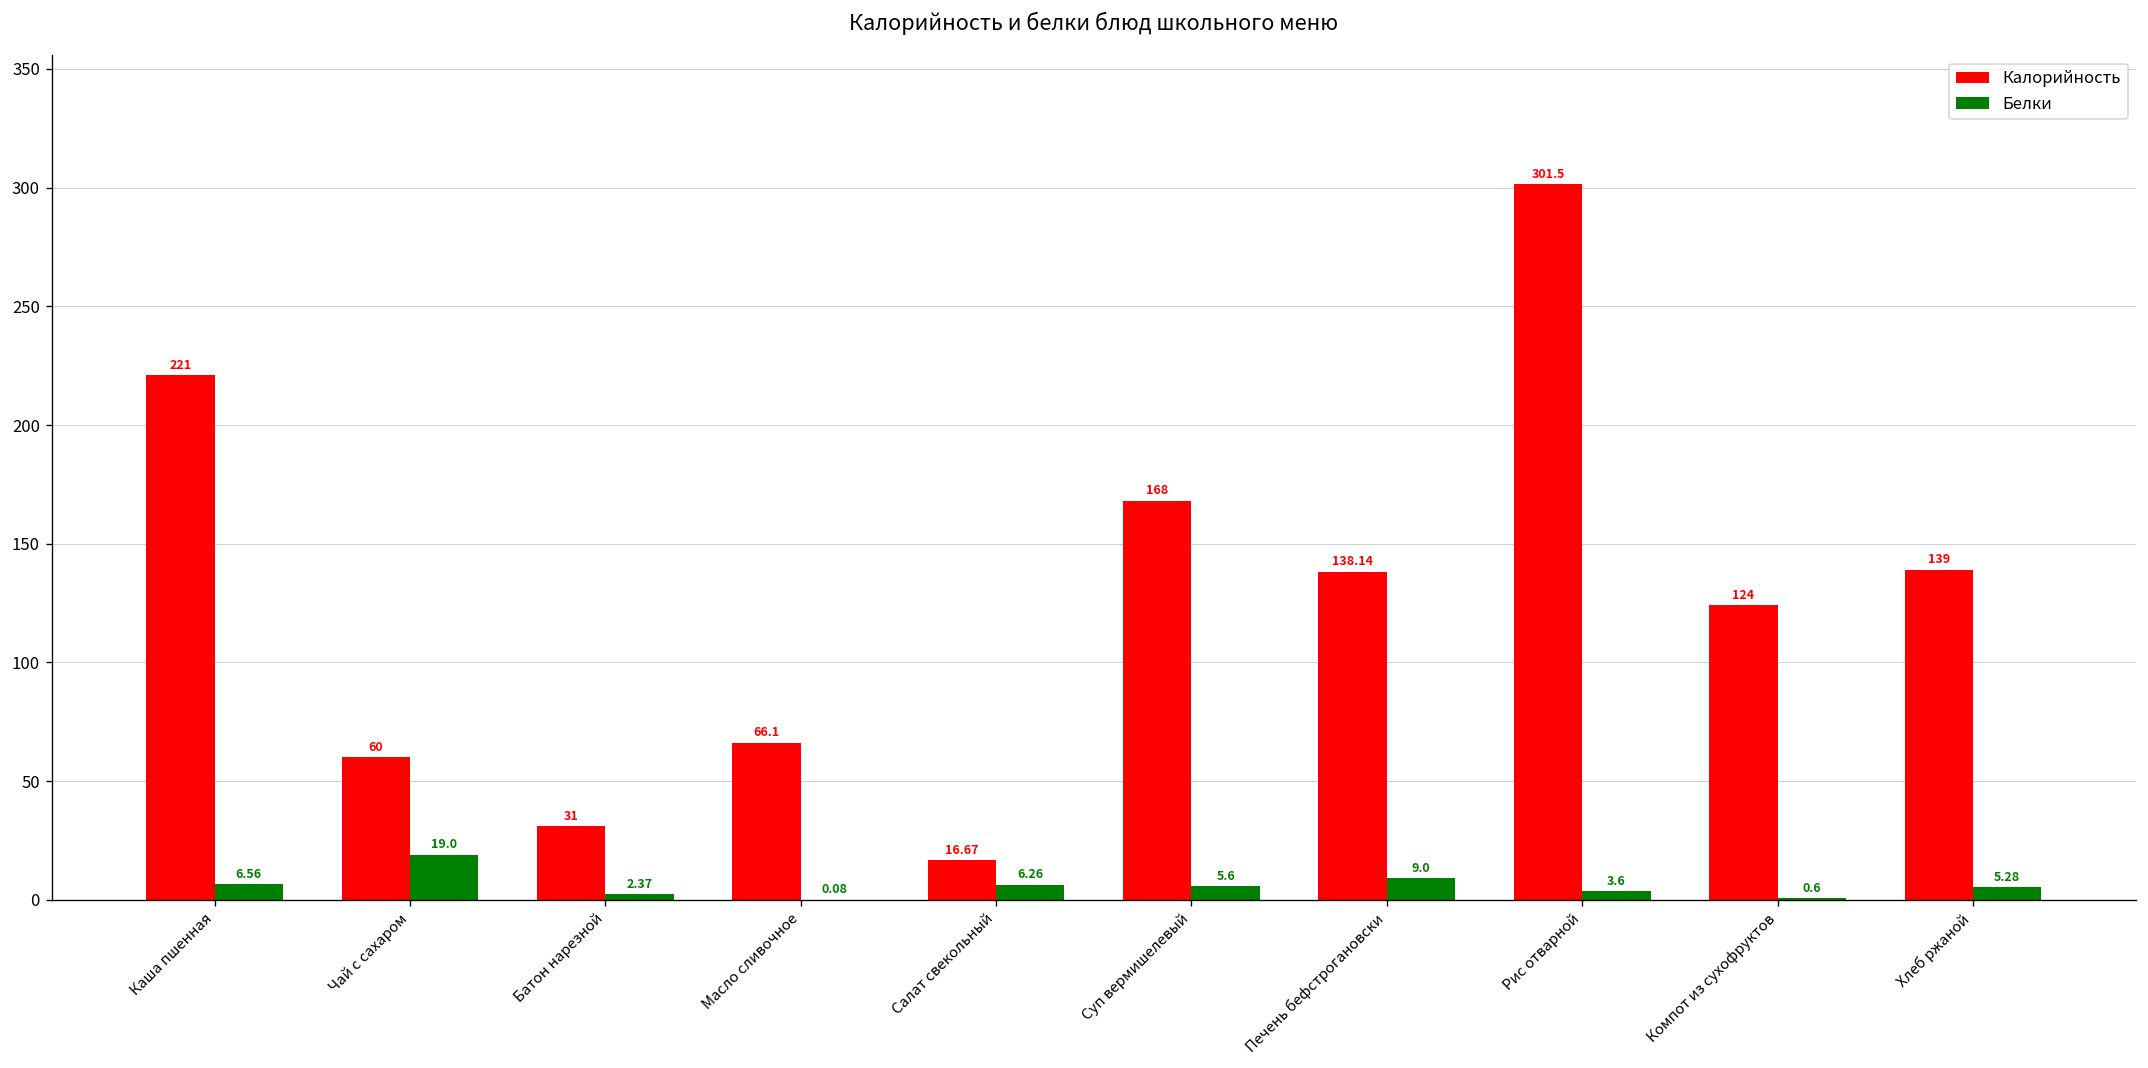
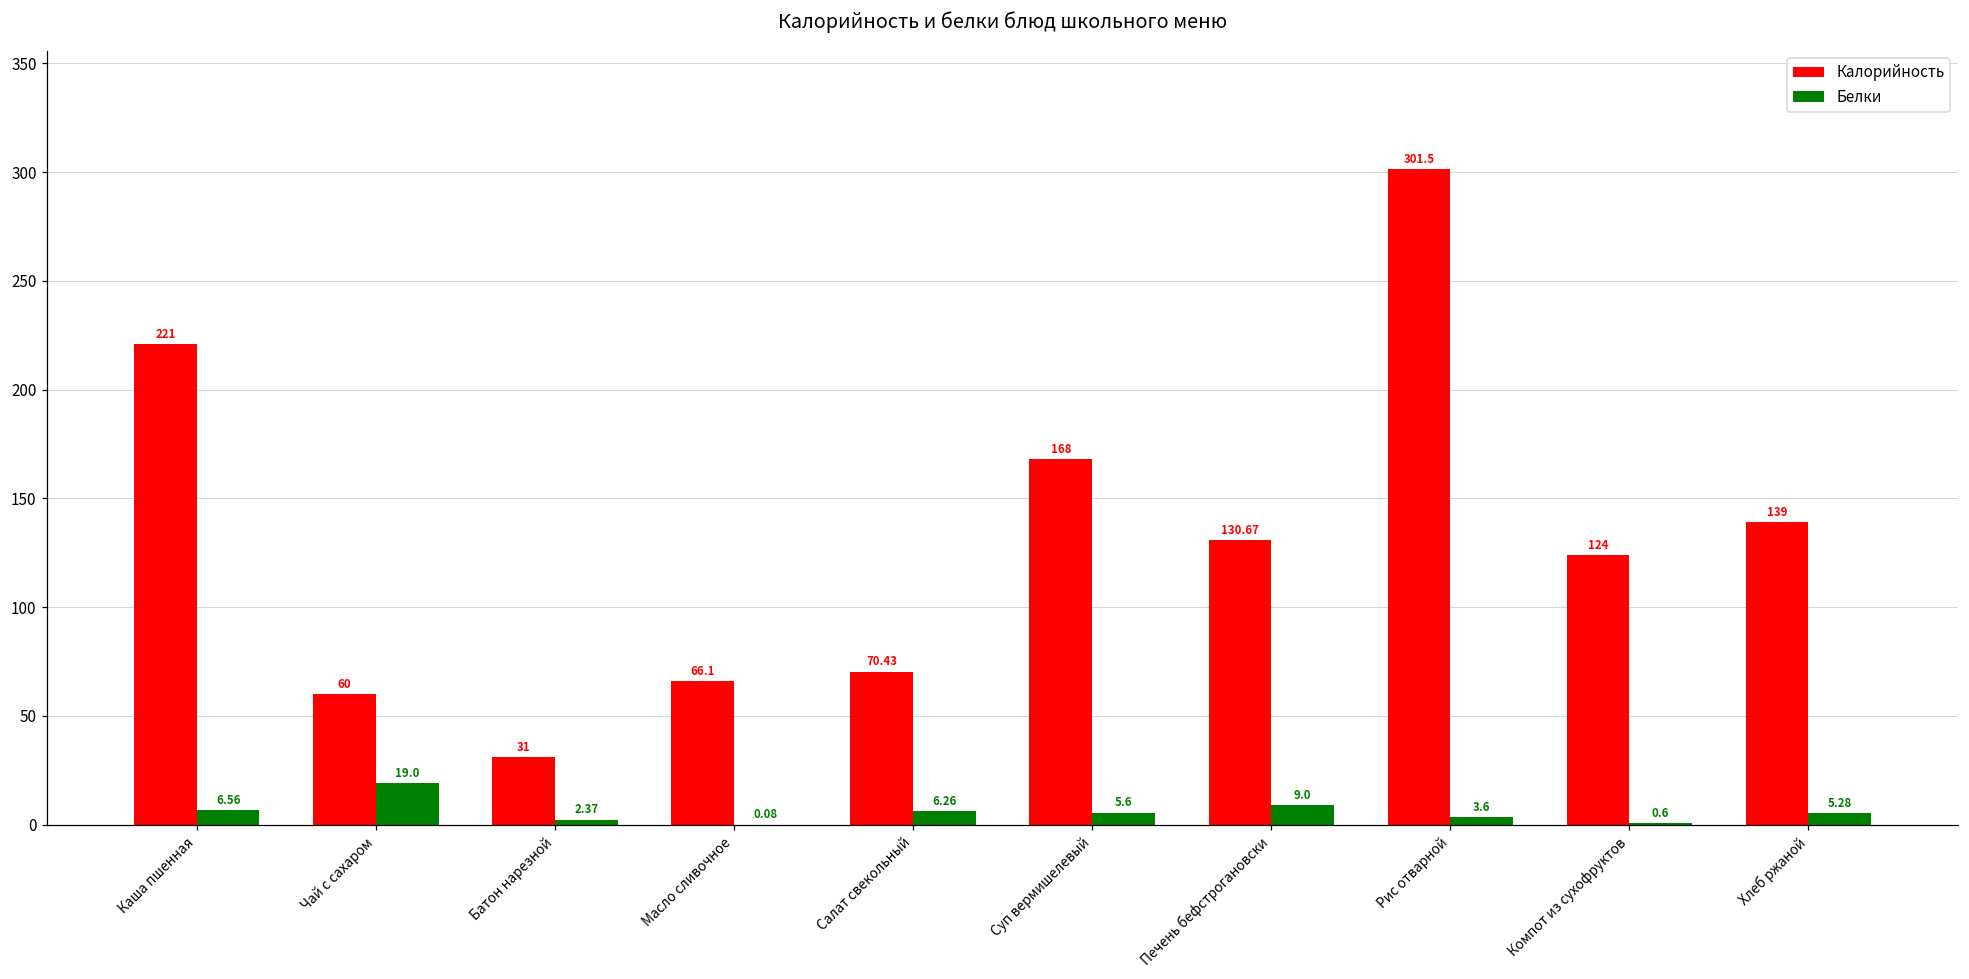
  {
    "Калорийность": {
      "Каша пшенная": 221,
      "Чай с сахаром": 60,
      "Батон нарезной": 31,
      "Масло сливочное": 66.1,
-     "Салат свекольный": 16.67,
+     "Салат свекольный": 70.43,
      "Суп вермишелевый": 168,
-     "Печень бефстрогановски": 138.14,
+     "Печень бефстрогановски": 130.67,
      "Рис отварной": 301.5,
      "Компот из сухофруктов": 124,
      "Хлеб ржаной": 139
    },
    "Белки": {
      "Каша пшенная": 6.56,
      "Чай с сахаром": 19.0,
      "Батон нарезной": 2.37,
      "Масло сливочное": 0.08,
      "Салат свекольный": 6.26,
      "Суп вермишелевый": 5.6,
      "Печень бефстрогановски": 9.0,
      "Рис отварной": 3.6,
      "Компот из сухофруктов": 0.6,
      "Хлеб ржаной": 5.28
    }
  }
